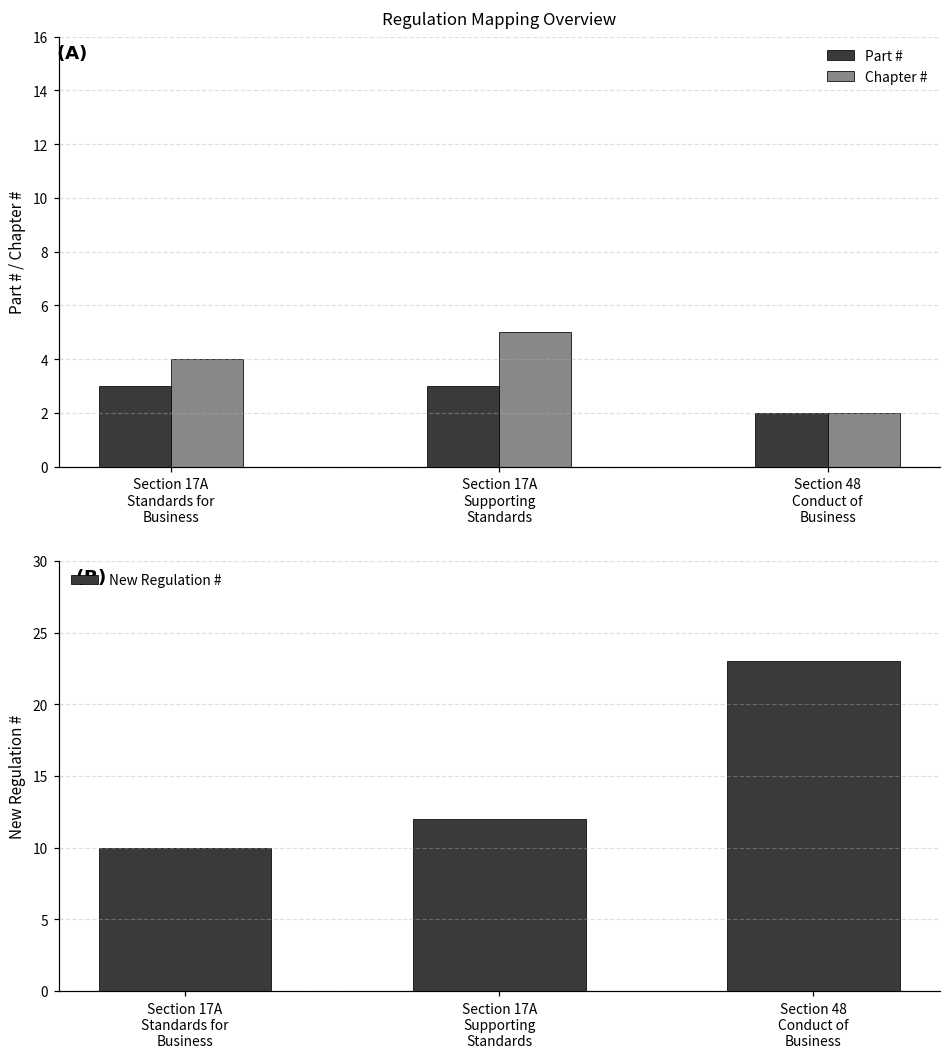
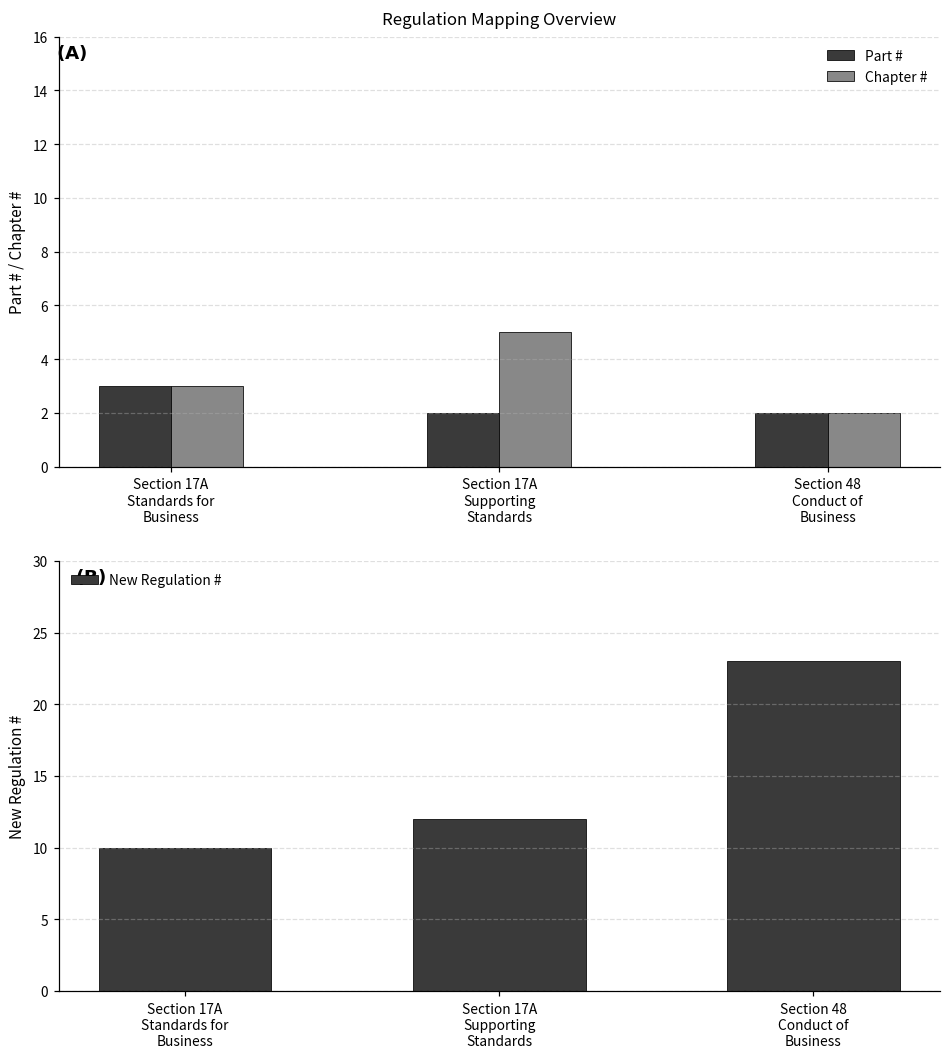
  {
    "Regulation Mapping Overview": {
      "Part #": {
        "Section 17A Standards for Business": 3,
-       "Section 17A Supporting Standards": 3,
+       "Section 17A Supporting Standards": 2,
        "Section 48 Conduct of Business": 2
      },
      "Chapter #": {
-       "Section 17A Standards for Business": 4,
+       "Section 17A Standards for Business": 3,
        "Section 17A Supporting Standards": 5,
        "Section 48 Conduct of Business": 2
      }
    }
  }
